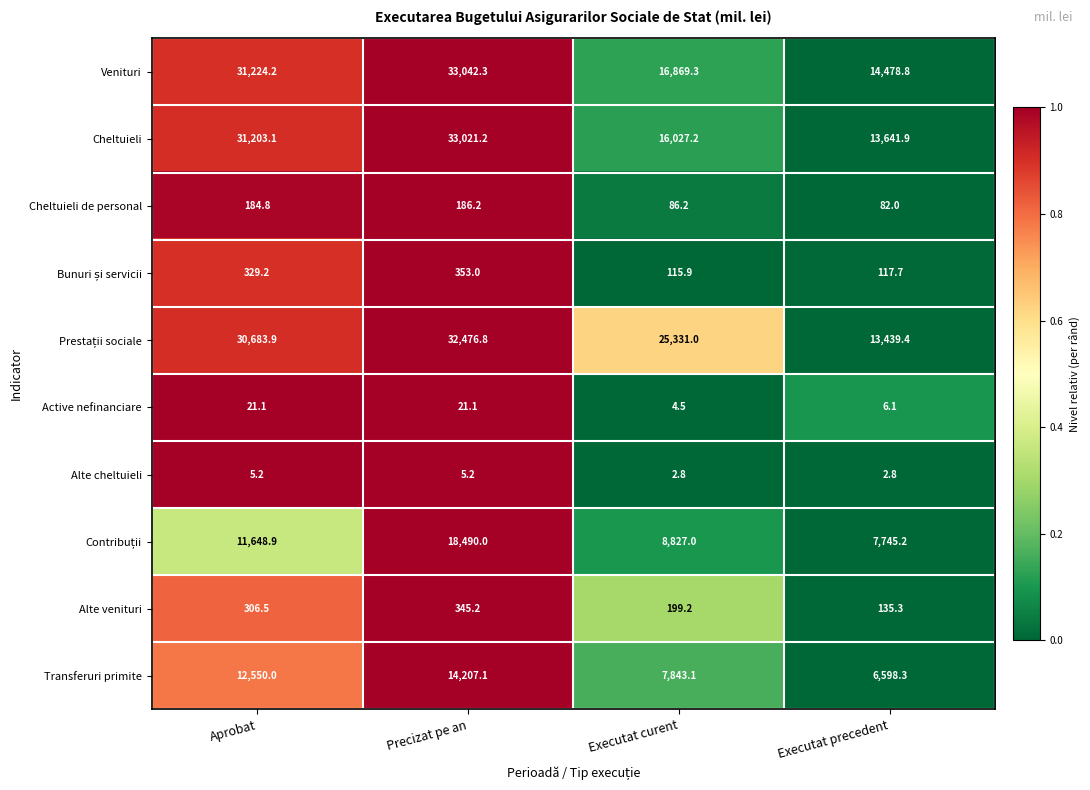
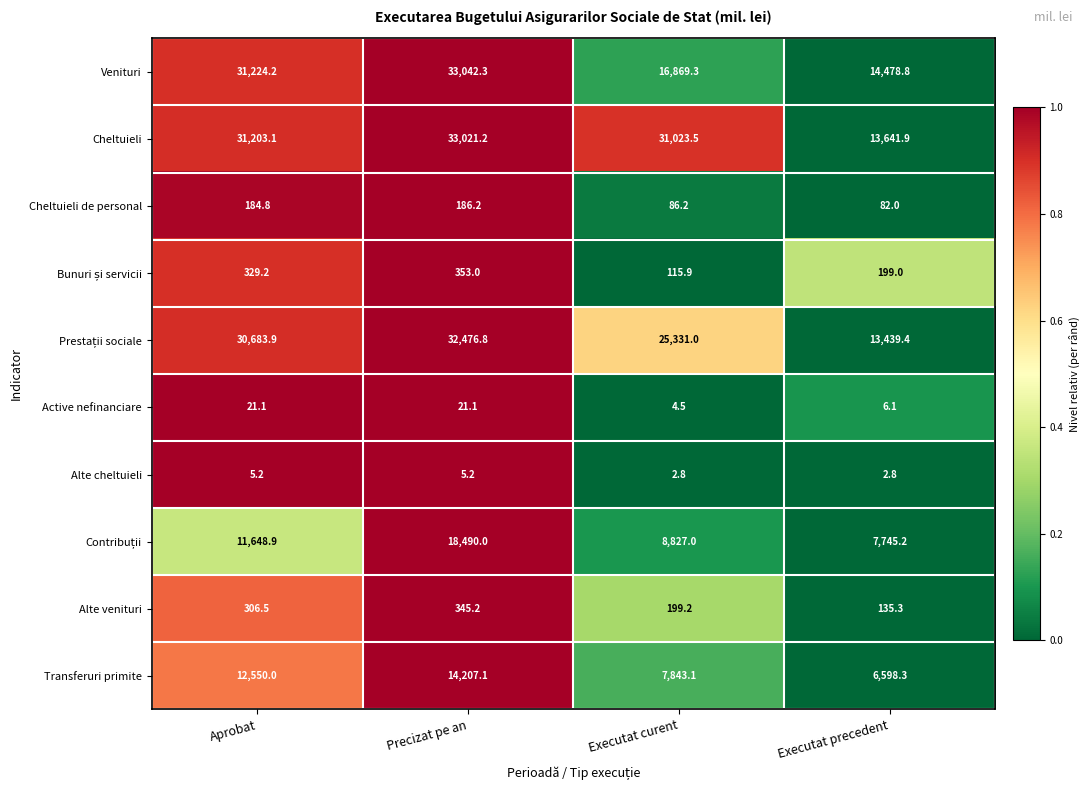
  {
    "Venituri": {
      "Aprobat": "31,224.2",
      "Precizat pe an": "33,042.3",
      "Executat curent": "16,869.3",
      "Executat precedent": "14,478.8"
    },
    "Cheltuieli": {
      "Aprobat": "31,203.1",
      "Precizat pe an": "33,021.2",
-     "Executat curent": "16,027.2",
+     "Executat curent": "31,023.5",
      "Executat precedent": "13,641.9"
    },
    "Cheltuieli de personal": {
      "Aprobat": "184.8",
      "Precizat pe an": "186.2",
      "Executat curent": "86.2",
      "Executat precedent": "82.0"
    },
    "Bunuri și servicii": {
      "Aprobat": "329.2",
      "Precizat pe an": "353.0",
      "Executat curent": "115.9",
-     "Executat precedent": "117.7"
+     "Executat precedent": "199.0"
    },
    "Prestații sociale": {
      "Aprobat": "30,683.9",
      "Precizat pe an": "32,476.8",
      "Executat curent": "25,331.0",
      "Executat precedent": "13,439.4"
    },
    "Active nefinanciare": {
      "Aprobat": "21.1",
      "Precizat pe an": "21.1",
      "Executat curent": "4.5",
      "Executat precedent": "6.1"
    },
    "Alte cheltuieli": {
      "Aprobat": "5.2",
      "Precizat pe an": "5.2",
      "Executat curent": "2.8",
      "Executat precedent": "2.8"
    },
    "Contribuții": {
      "Aprobat": "11,648.9",
      "Precizat pe an": "18,490.0",
      "Executat curent": "8,827.0",
      "Executat precedent": "7,745.2"
    },
    "Alte venituri": {
      "Aprobat": "306.5",
      "Precizat pe an": "345.2",
      "Executat curent": "199.2",
      "Executat precedent": "135.3"
    },
    "Transferuri primite": {
      "Aprobat": "12,550.0",
      "Precizat pe an": "14,207.1",
      "Executat curent": "7,843.1",
      "Executat precedent": "6,598.3"
    }
  }
